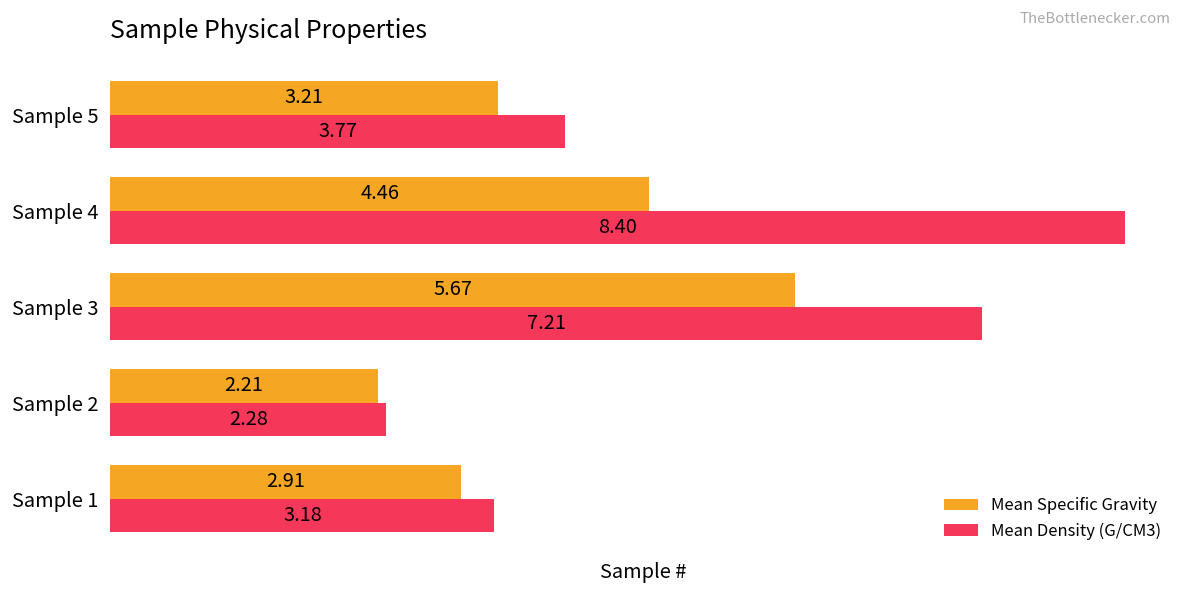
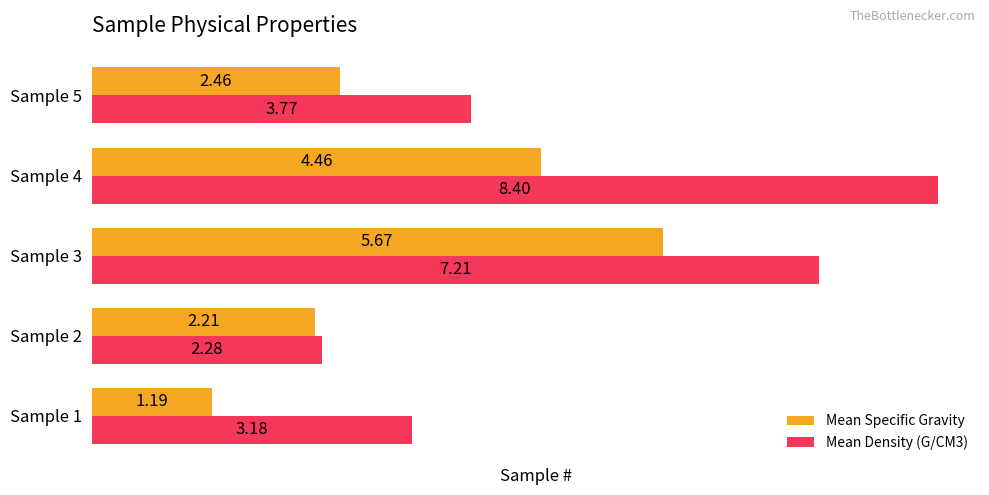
  {
    "Mean Specific Gravity": {
-     "Sample 5": 3.21,
+     "Sample 5": 2.46,
      "Sample 4": 4.46,
      "Sample 3": 5.67,
      "Sample 2": 2.21,
-     "Sample 1": 2.91
+     "Sample 1": 1.19
    },
    "Mean Density (G/CM3)": {
      "Sample 5": 3.77,
      "Sample 4": 8.40,
      "Sample 3": 7.21,
      "Sample 2": 2.28,
      "Sample 1": 3.18
    }
  }
